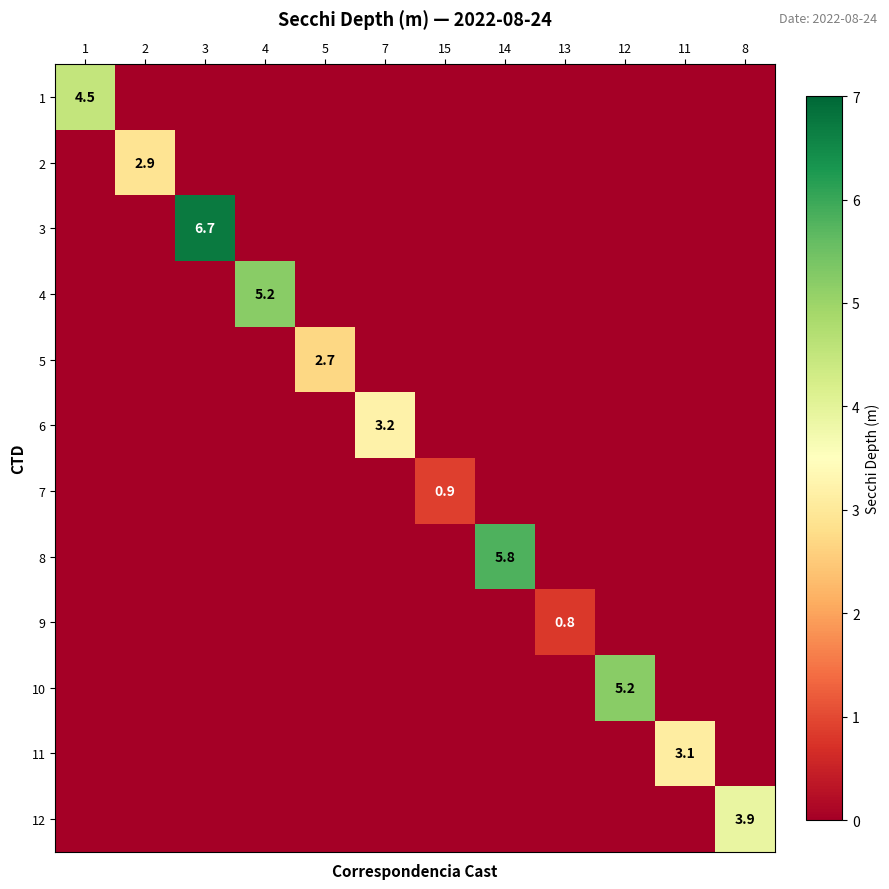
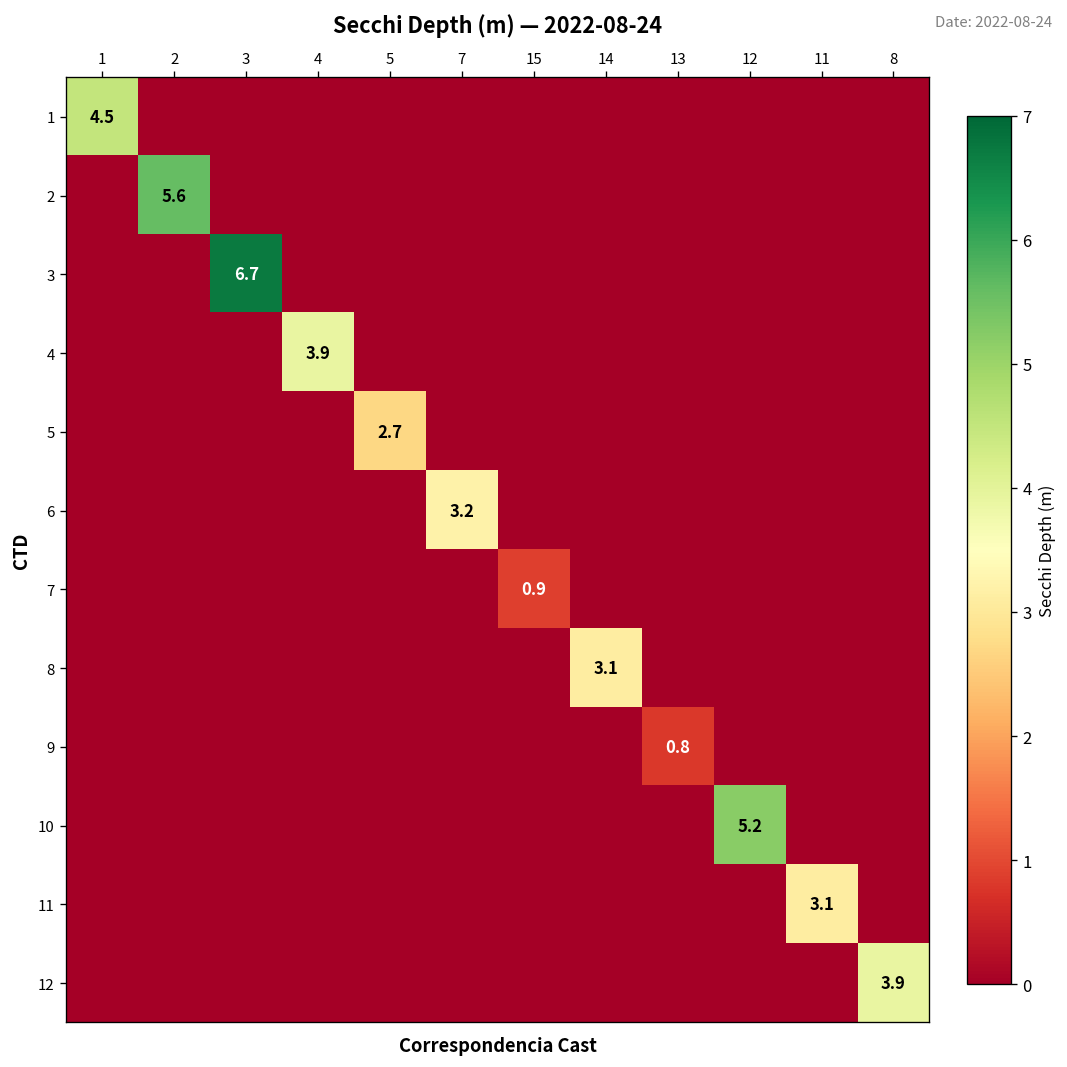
  {
    "1": {
      "1": 4.5
    },
    "2": {
-     "2": 2.9
+     "2": 5.6
    },
    "3": {
      "3": 6.7
    },
    "4": {
-     "4": 5.2
+     "4": 3.9
    },
    "5": {
      "5": 2.7
    },
    "6": {
      "7": 3.2
    },
    "7": {
      "15": 0.9
    },
    "8": {
-     "14": 5.8
+     "14": 3.1
    },
    "9": {
      "13": 0.8
    },
    "10": {
      "12": 5.2
    },
    "11": {
      "11": 3.1
    },
    "12": {
      "8": 3.9
    }
  }
